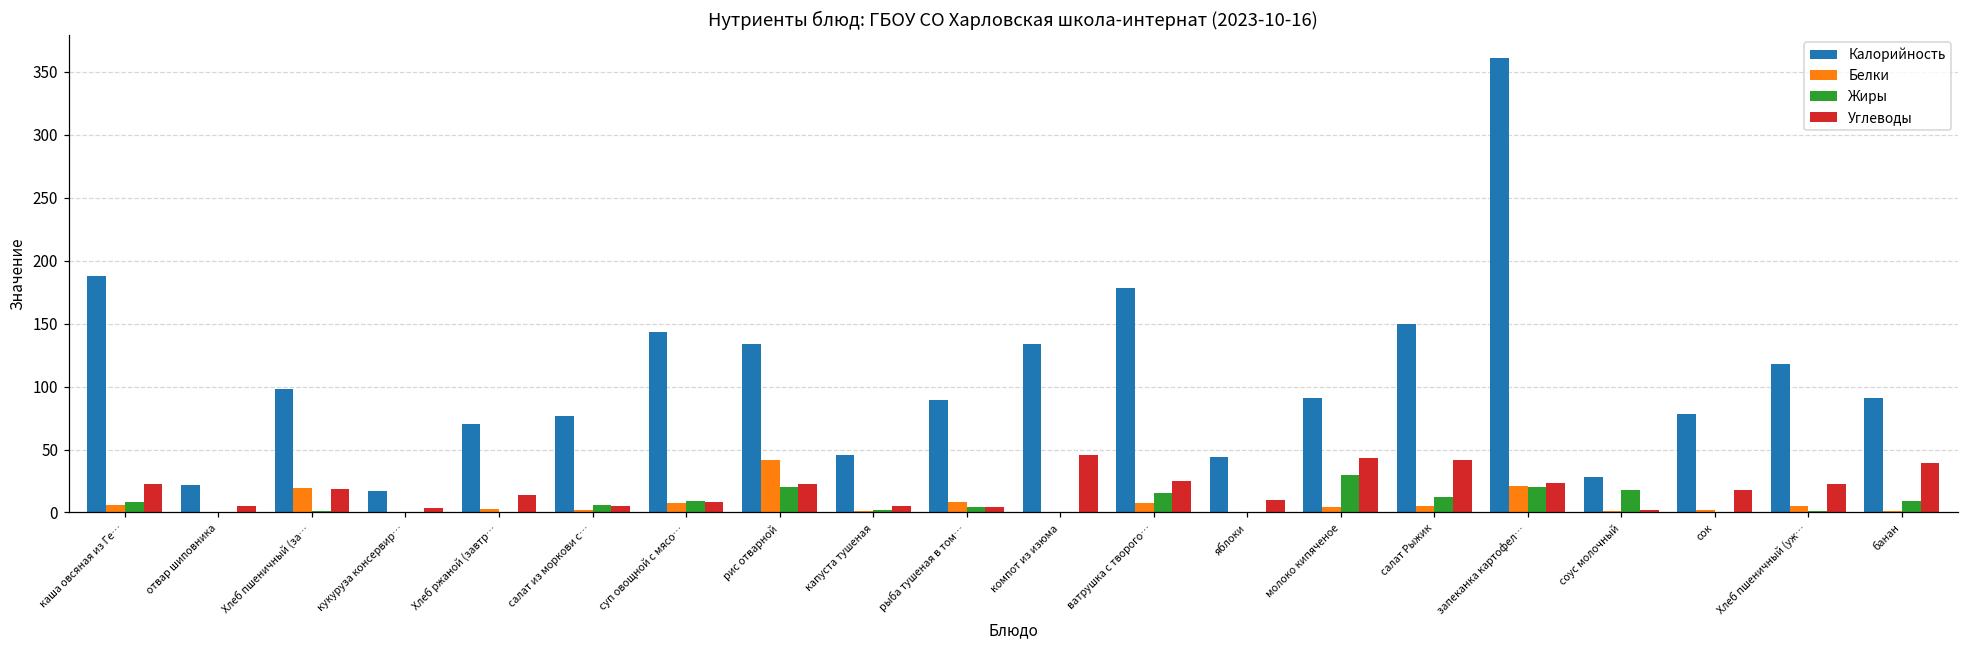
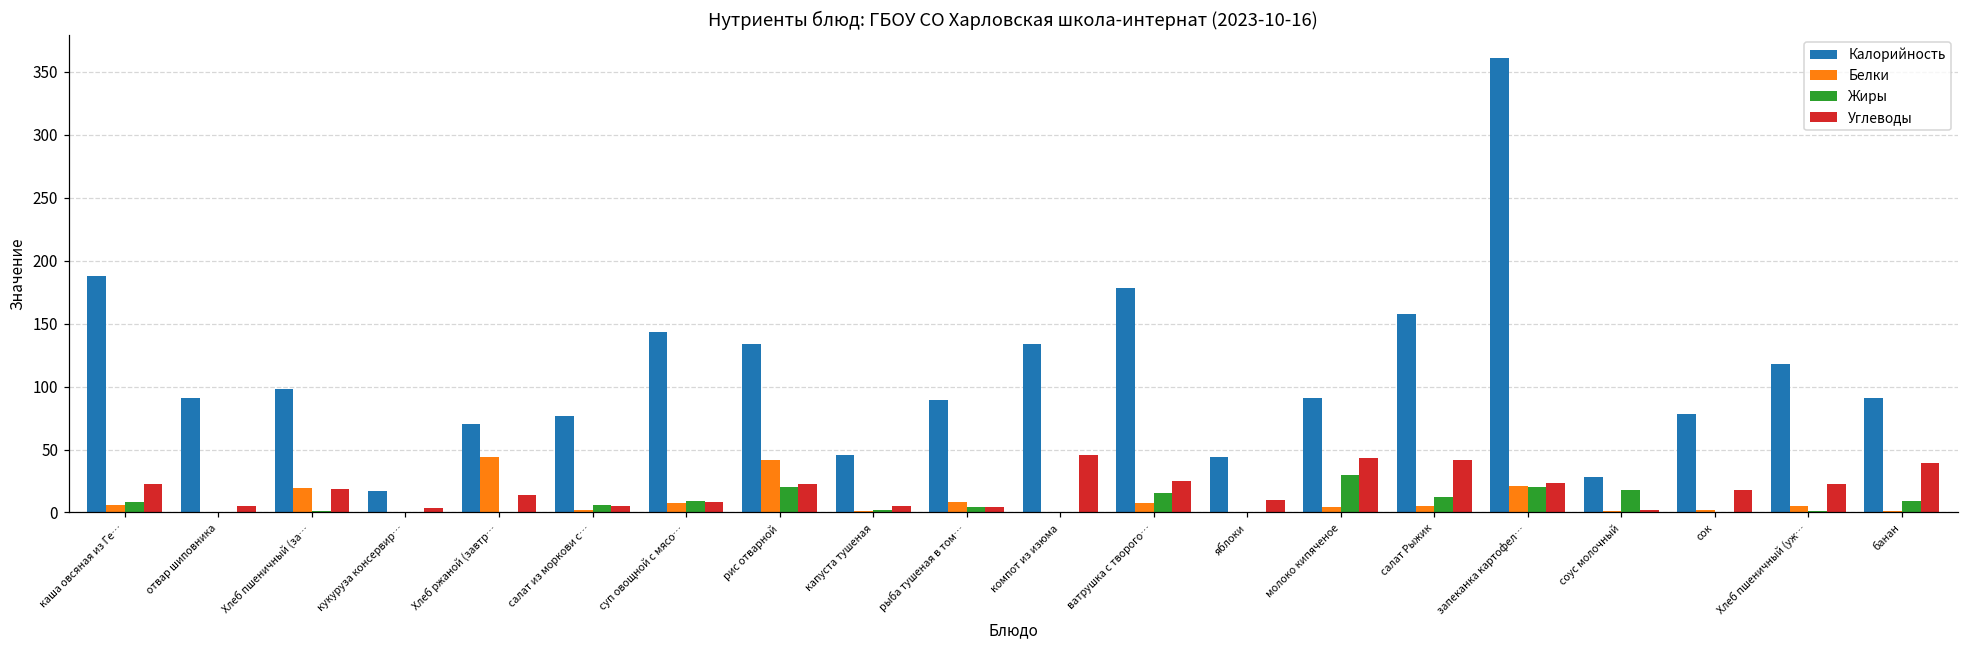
  {
    "Калорийность": {
      "каша овсяная из Ге…": 188,
-     "отвар шиповника": 22,
+     "отвар шиповника": 91,
      "Хлеб пшеничный (за…": 98,
      "кукуруза консервир…": 17,
      "Хлеб ржаной (завтр…": 70,
      "салат из моркови с…": 77,
      "суп овощной с мясо…": 143,
      "рис отварной": 134,
      "капуста тушеная": 46,
      "рыба тушеная в том…": 89,
      "компот из изюма": 134,
      "ватрушка с творого…": 178,
      "яблоки": 44,
      "молоко кипяченое": 91,
-     "салат Рыжик": 150,
+     "салат Рыжик": 158,
      "запеканка картофел…": 361,
      "соус молочный": 28,
      "сок": 78,
      "Хлеб пшеничный (уж…": 118,
      "банан": 91
    },
    "Белки": {
      "каша овсяная из Ге…": 6,
      "Хлеб пшеничный (за…": 20,
-     "Хлеб ржаной (завтр…": 3,
+     "Хлеб ржаной (завтр…": 44,
      "суп овощной с мясо…": 7,
      "рис отварной": 42,
      "рыба тушеная в том…": 9,
      "ватрушка с творого…": 8,
      "молоко кипяченое": 5,
      "салат Рыжик": 5,
      "запеканка картофел…": 21,
      "Хлеб пшеничный (уж…": 5
    },
    "Жиры": {
      "каша овсяная из Ге…": 8,
      "отвар шиповника": 0,
      "салат из моркови с…": 6,
      "суп овощной с мясо…": 9,
      "рис отварной": 20,
      "рыба тушеная в том…": 4,
      "компот из изюма": 0,
      "ватрушка с творого…": 16,
      "молоко кипяченое": 29,
      "салат Рыжик": 12,
      "запеканка картофел…": 20,
      "соус молочный": 18,
      "сок": 0,
      "банан": 9
    },
    "Углеводы": {
      "каша овсяная из Ге…": 23,
      "отвар шиповника": 5,
      "Хлеб пшеничный (за…": 19,
      "кукуруза консервир…": 3,
      "Хлеб ржаной (завтр…": 14,
      "салат из моркови с…": 5,
      "суп овощной с мясо…": 8,
      "рис отварной": 23,
      "капуста тушеная": 5,
      "рыба тушеная в том…": 4,
      "компот из изюма": 45,
      "ватрушка с творого…": 25,
      "яблоки": 10,
      "молоко кипяченое": 43,
      "салат Рыжик": 42,
      "запеканка картофел…": 24,
      "сок": 18,
      "Хлеб пшеничный (уж…": 22,
      "банан": 40
    }
  }
